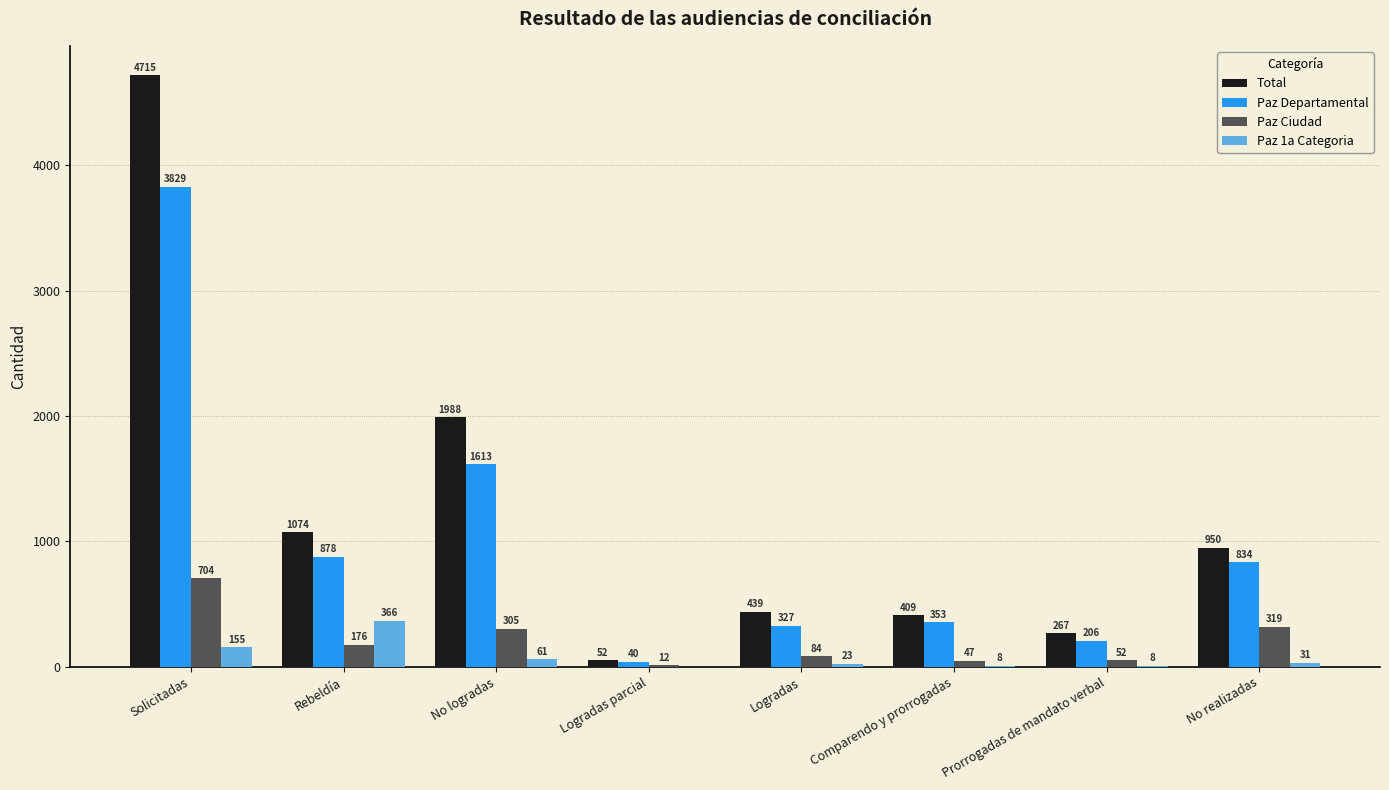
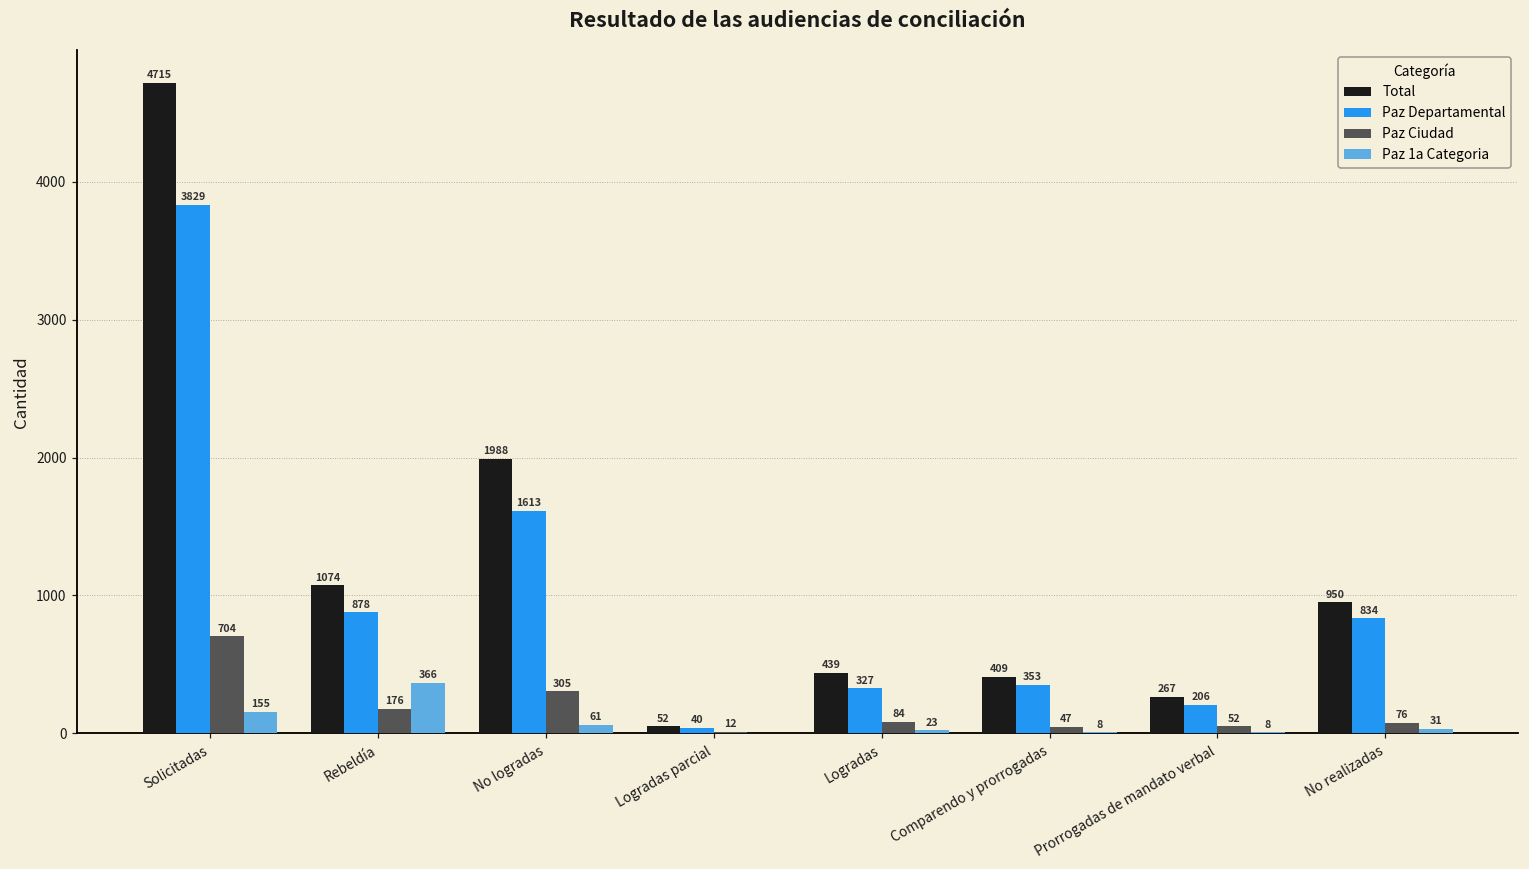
  {
    "Total": {
      "Solicitadas": 4715,
      "Rebeldía": 1074,
      "No logradas": 1988,
      "Logradas parcial": 52,
      "Logradas": 439,
      "Comparendo y prorrogadas": 409,
      "Prorrogadas de mandato verbal": 267,
      "No realizadas": 950
    },
    "Paz Departamental": {
      "Solicitadas": 3829,
      "Rebeldía": 878,
      "No logradas": 1613,
      "Logradas parcial": 40,
      "Logradas": 327,
      "Comparendo y prorrogadas": 353,
      "Prorrogadas de mandato verbal": 206,
      "No realizadas": 834
    },
    "Paz Ciudad": {
      "Solicitadas": 704,
      "Rebeldía": 176,
      "No logradas": 305,
      "Logradas parcial": 12,
      "Logradas": 84,
      "Comparendo y prorrogadas": 47,
      "Prorrogadas de mandato verbal": 52,
-     "No realizadas": 319
+     "No realizadas": 76
    },
    "Paz 1a Categoria": {
      "Solicitadas": 155,
      "Rebeldía": 366,
      "No logradas": 61,
      "Logradas": 23,
      "Comparendo y prorrogadas": 8,
      "Prorrogadas de mandato verbal": 8,
      "No realizadas": 31
    }
  }
